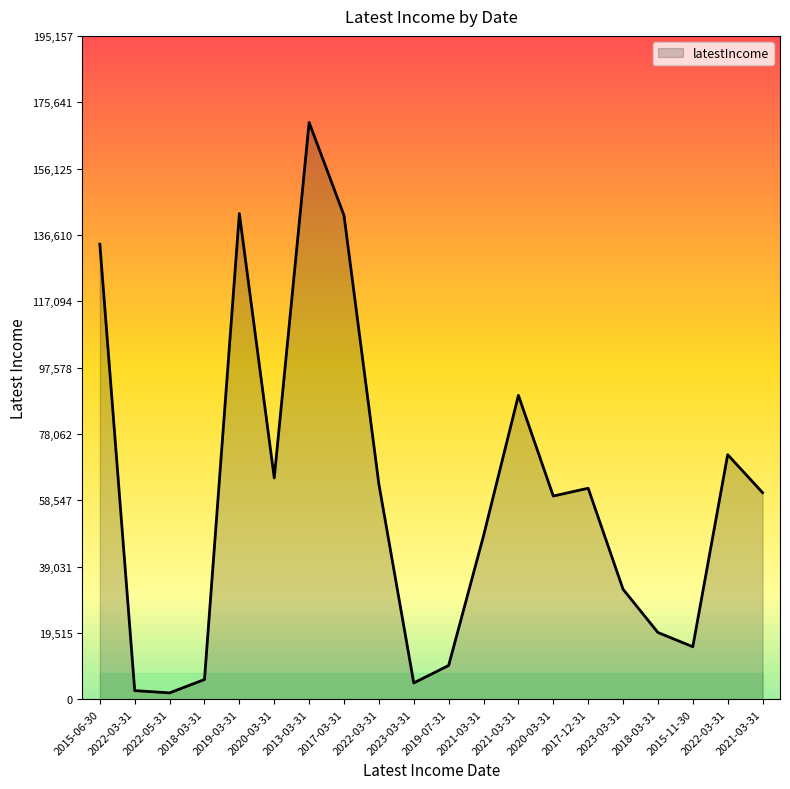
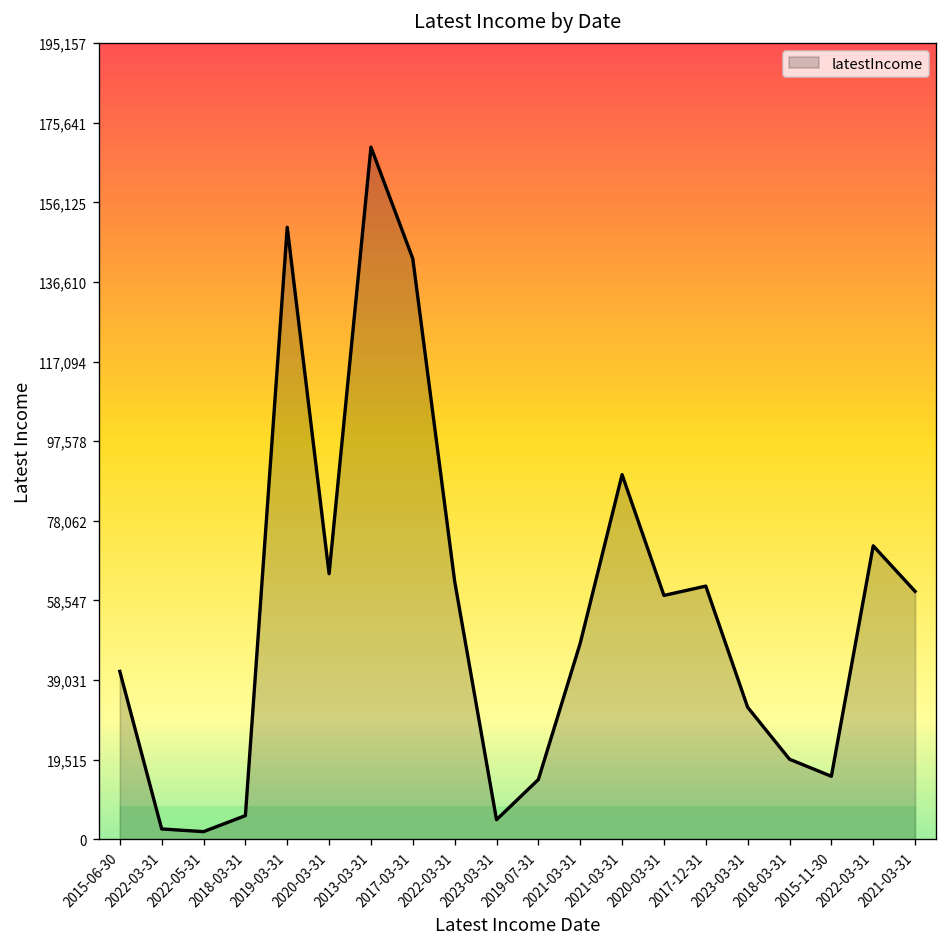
  {
    "latestIncome": {
-     "2015-06-30": "134,000",
+     "2015-06-30": "41,000",
      "2022-05-31": "2,000",
-     "2019-03-31": "143,000",
+     "2019-03-31": "150,000",
      "2013-03-31": "170,000",
      "2017-03-31": "142,000",
-     "2019-07-31": "10,000",
+     "2019-07-31": "15,000",
      "2017-12-31": "62,000",
      "2015-11-30": "15,000"
    }
  }
